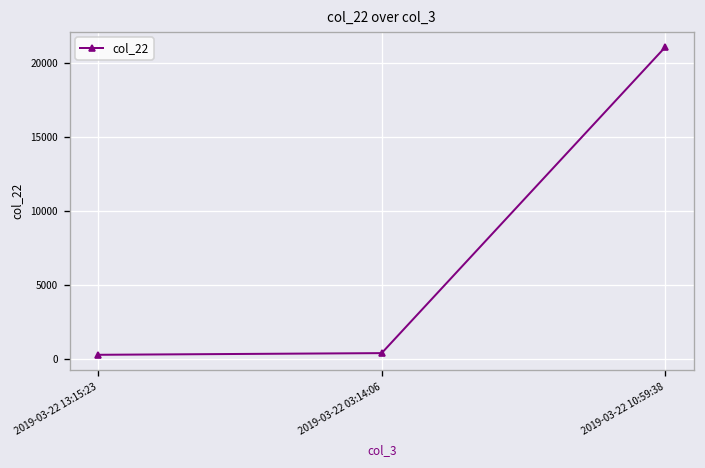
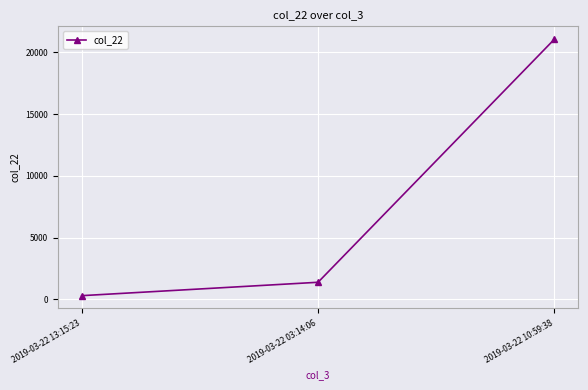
  {
    "2019-03-22 13:15:23": 300,
-   "2019-03-22 03:14:06": 400,
+   "2019-03-22 03:14:06": 1400,
    "2019-03-22 10:59:38": 21100
  }
